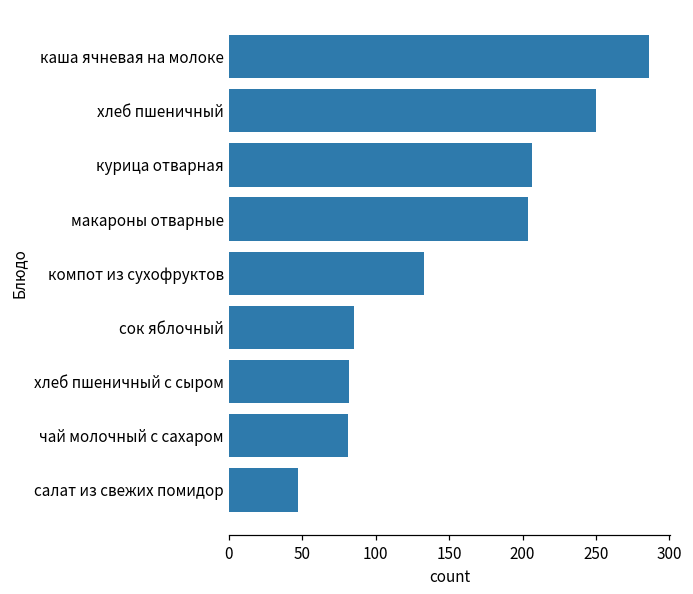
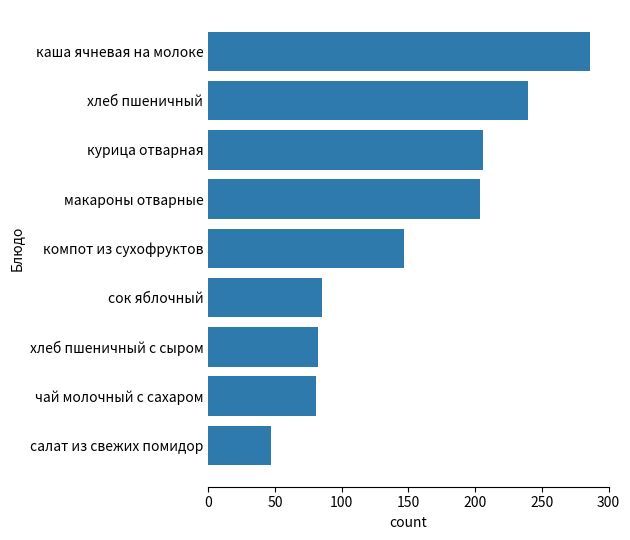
  {
    "каша ячневая на молоке": 286,
-   "хлеб пшеничный": 250,
+   "хлеб пшеничный": 240,
    "курица отварная": 206,
    "макароны отварные": 204,
-   "компот из сухофруктов": 133,
+   "компот из сухофруктов": 147,
    "сок яблочный": 85,
    "хлеб пшеничный с сыром": 82,
    "чай молочный с сахаром": 81,
    "салат из свежих помидор": 47
  }
